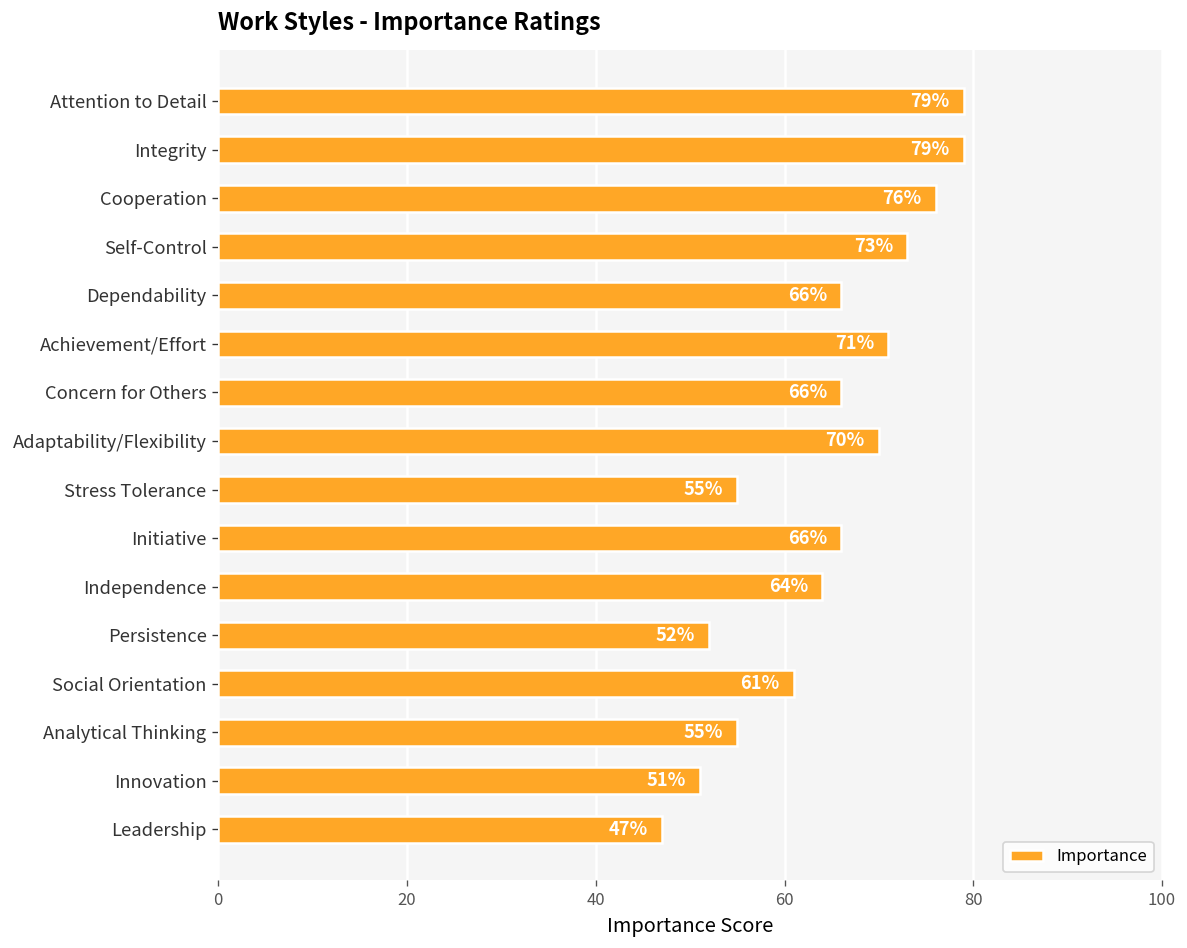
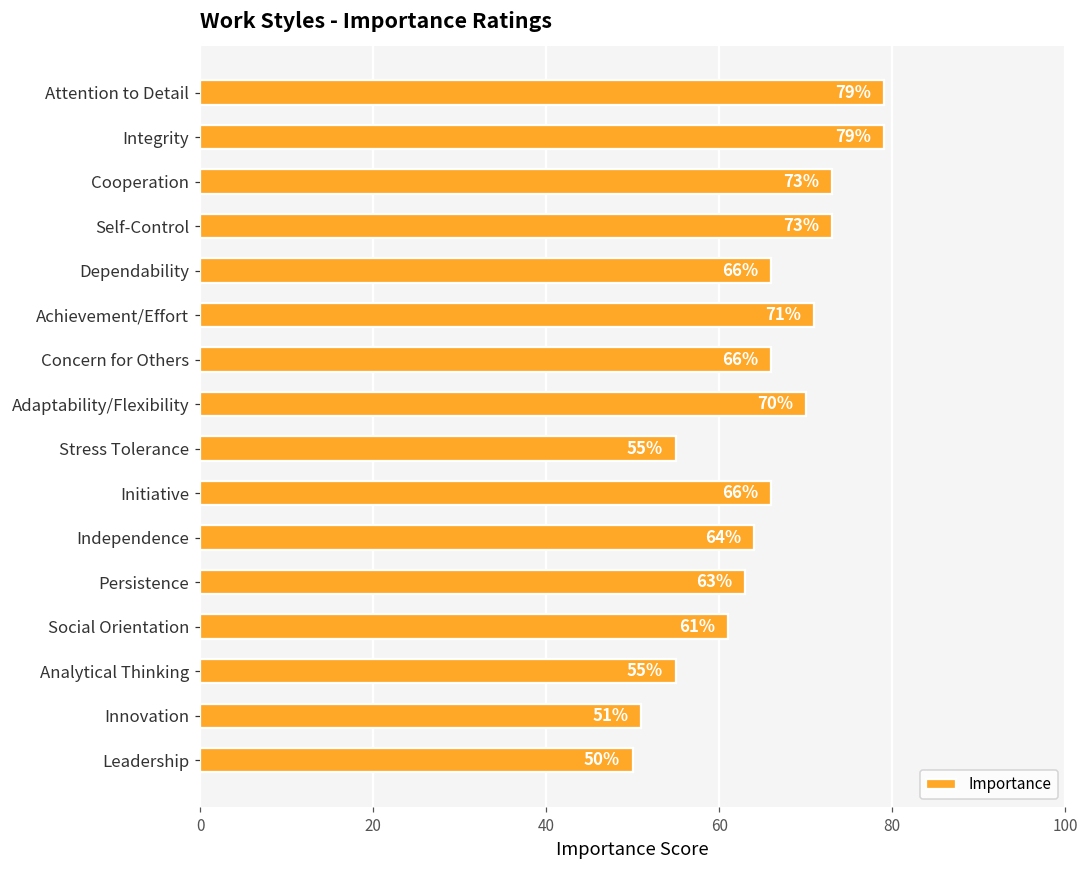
  {
    "Attention to Detail": "79%",
    "Integrity": "79%",
-   "Cooperation": "76%",
+   "Cooperation": "73%",
    "Self-Control": "73%",
    "Dependability": "66%",
    "Achievement/Effort": "71%",
    "Concern for Others": "66%",
    "Adaptability/Flexibility": "70%",
    "Stress Tolerance": "55%",
    "Initiative": "66%",
    "Independence": "64%",
-   "Persistence": "52%",
+   "Persistence": "63%",
    "Social Orientation": "61%",
    "Analytical Thinking": "55%",
    "Innovation": "51%",
-   "Leadership": "47%"
+   "Leadership": "50%"
  }
